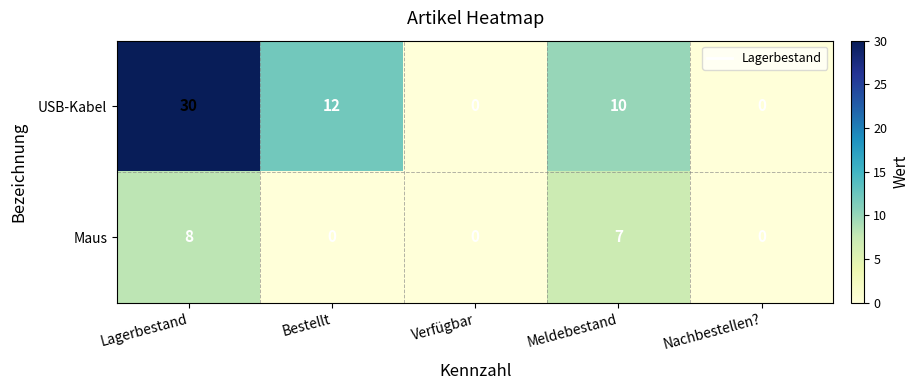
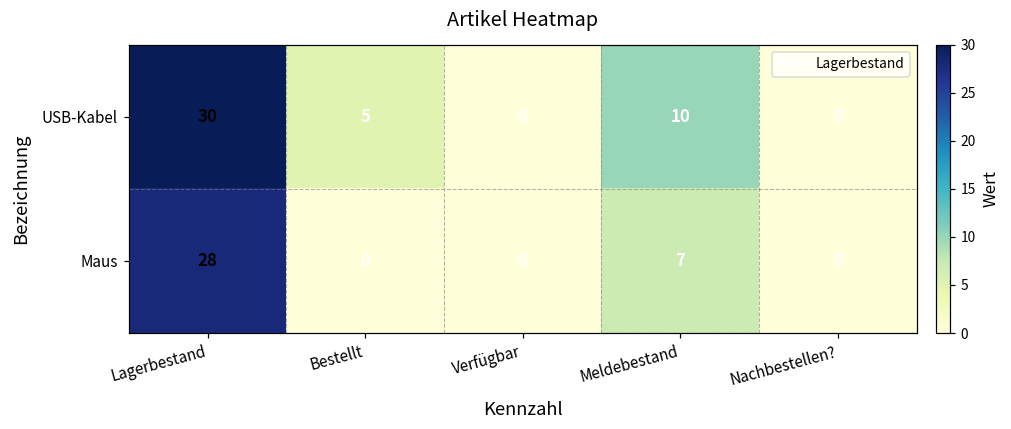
  {
    "USB-Kabel": {
      "Lagerbestand": 30,
-     "Bestellt": 12,
+     "Bestellt": 5,
      "Meldebestand": 10
    },
    "Maus": {
-     "Lagerbestand": 8,
+     "Lagerbestand": 28,
      "Meldebestand": 7
    }
  }
